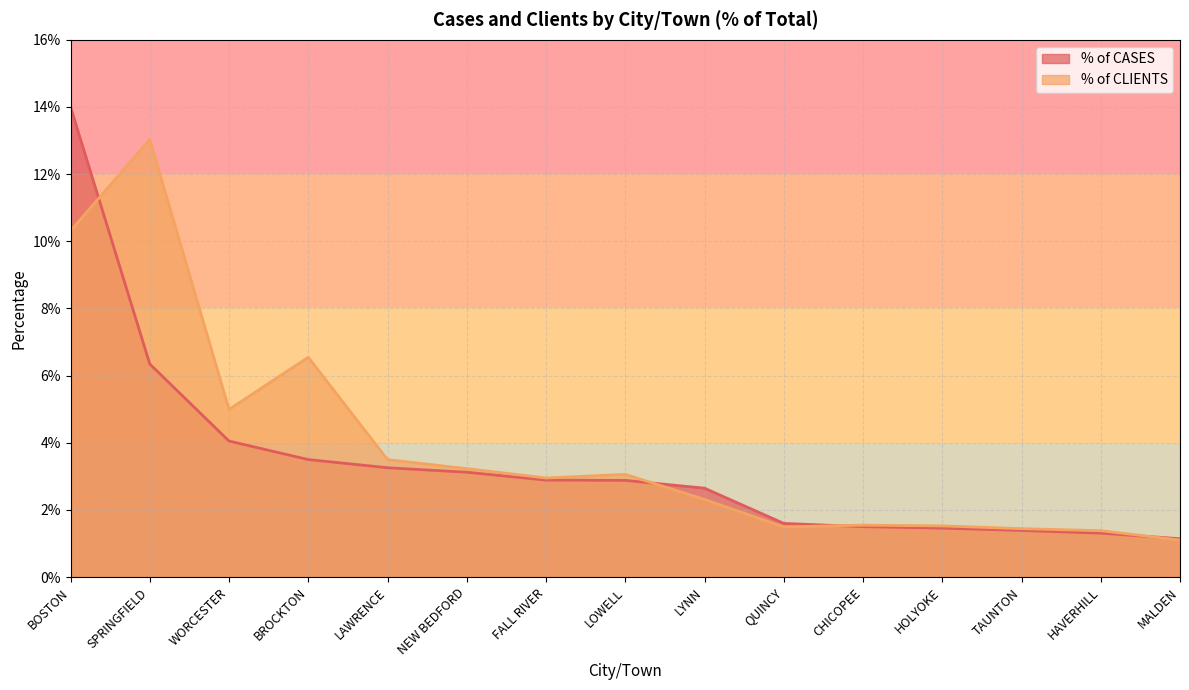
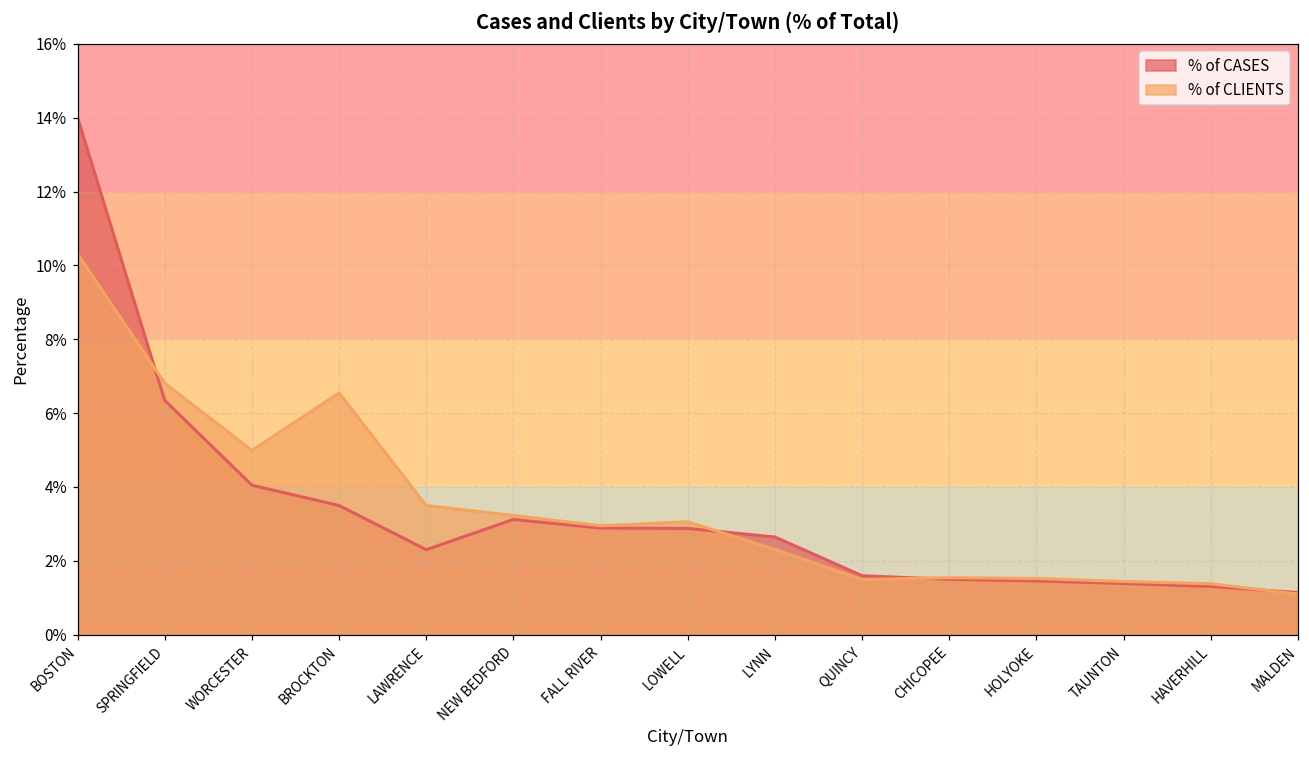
  {
    "% of CASES": {
      "BOSTON": "14.0%",
      "SPRINGFIELD": "6.3%",
      "WORCESTER": "4.0%",
      "BROCKTON": "3.5%",
-     "LAWRENCE": "3.3%",
+     "LAWRENCE": "2.3%",
      "NEW BEDFORD": "3.1%",
      "LOWELL": "2.9%",
      "LYNN": "2.6%",
      "QUINCY": "1.6%"
    },
    "% of CLIENTS": {
      "BOSTON": "10.3%",
-     "SPRINGFIELD": "13.0%",
+     "SPRINGFIELD": "6.8%",
      "WORCESTER": "5.0%",
      "BROCKTON": "6.5%",
      "LAWRENCE": "3.5%",
      "NEW BEDFORD": "3.2%",
      "LOWELL": "3.1%",
      "LYNN": "2.3%",
      "QUINCY": "1.5%"
    }
  }
